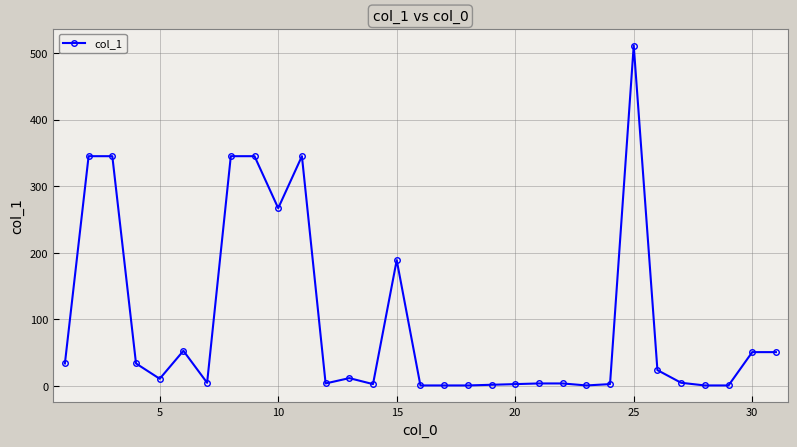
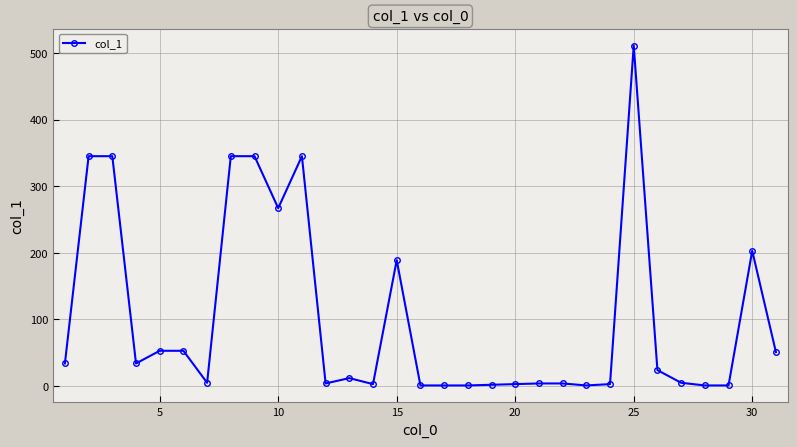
  {
-   "5": 10,
+   "5": 50,
    "10": 270,
    "15": 190,
    "20": 0,
    "25": 510,
-   "30": 50
+   "30": 200
  }
